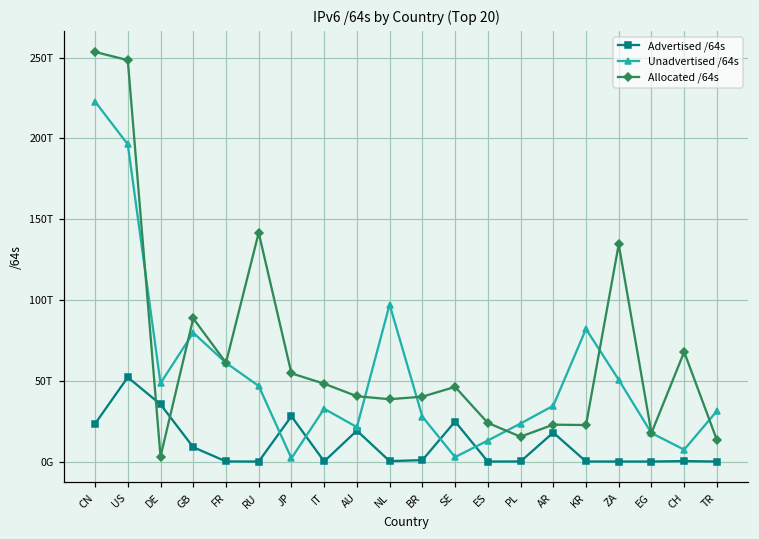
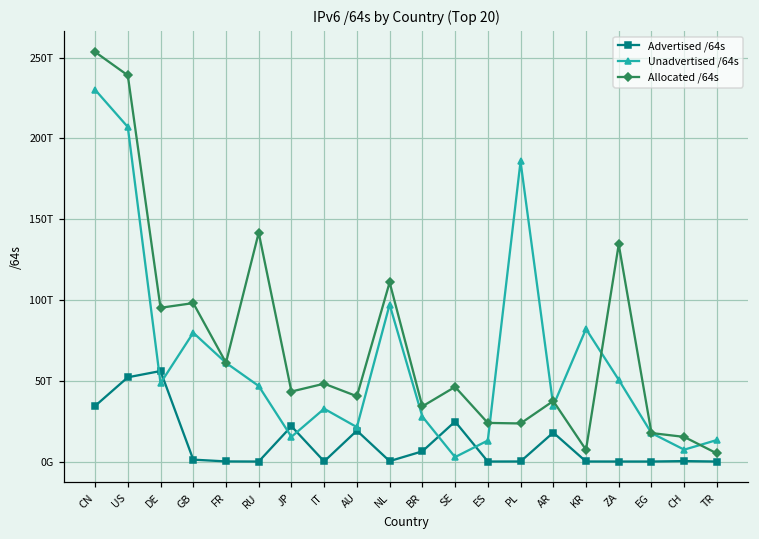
  {
    "Advertised /64s": {
-     "CN": "23T",
+     "CN": "34T",
      "US": "52T",
-     "DE": "35T",
-     "GB": "9T",
+     "DE": "56T",
+     "GB": "1T",
      "FR": "0T",
      "RU": "0T",
-     "JP": "28T",
+     "JP": "22T",
      "IT": "0T",
      "AU": "19T",
      "NL": "0T",
-     "BR": "1T",
+     "BR": "6T",
      "SE": "25T",
      "ES": "0T",
      "PL": "0T",
      "AR": "18T",
      "KR": "0T",
      "ZA": "0T",
      "EG": "0T",
      "CH": "0T",
      "TR": "0T"
    },
    "Unadvertised /64s": {
-     "CN": "223T",
-     "US": "196T",
+     "CN": "230T",
+     "US": "207T",
      "DE": "48T",
      "GB": "80T",
      "RU": "47T",
-     "JP": "2T",
+     "JP": "15T",
      "IT": "33T",
      "AU": "21T",
      "NL": "97T",
      "BR": "28T",
      "SE": "3T",
      "ES": "13T",
-     "PL": "24T",
+     "PL": "186T",
      "AR": "35T",
      "KR": "82T",
      "ZA": "51T",
      "CH": "7T",
-     "TR": "31T"
+     "TR": "13T"
    },
    "Allocated /64s": {
      "CN": "254T",
-     "US": "248T",
-     "DE": "3T",
-     "GB": "89T",
+     "US": "239T",
+     "DE": "95T",
+     "GB": "98T",
      "RU": "142T",
-     "JP": "55T",
+     "JP": "43T",
      "IT": "48T",
      "AU": "40T",
-     "NL": "39T",
-     "BR": "40T",
+     "NL": "111T",
+     "BR": "34T",
      "SE": "46T",
      "ES": "24T",
-     "PL": "15T",
-     "AR": "23T",
-     "KR": "23T",
+     "PL": "24T",
+     "AR": "37T",
+     "KR": "7T",
      "ZA": "134T",
-     "CH": "68T",
-     "TR": "13T"
+     "CH": "15T",
+     "TR": "5T"
    }
  }
